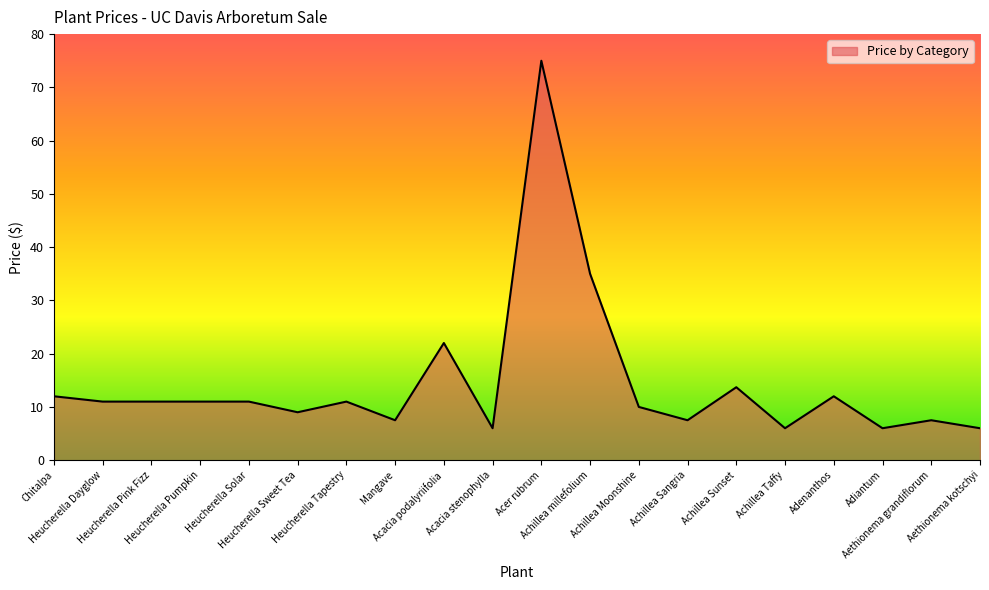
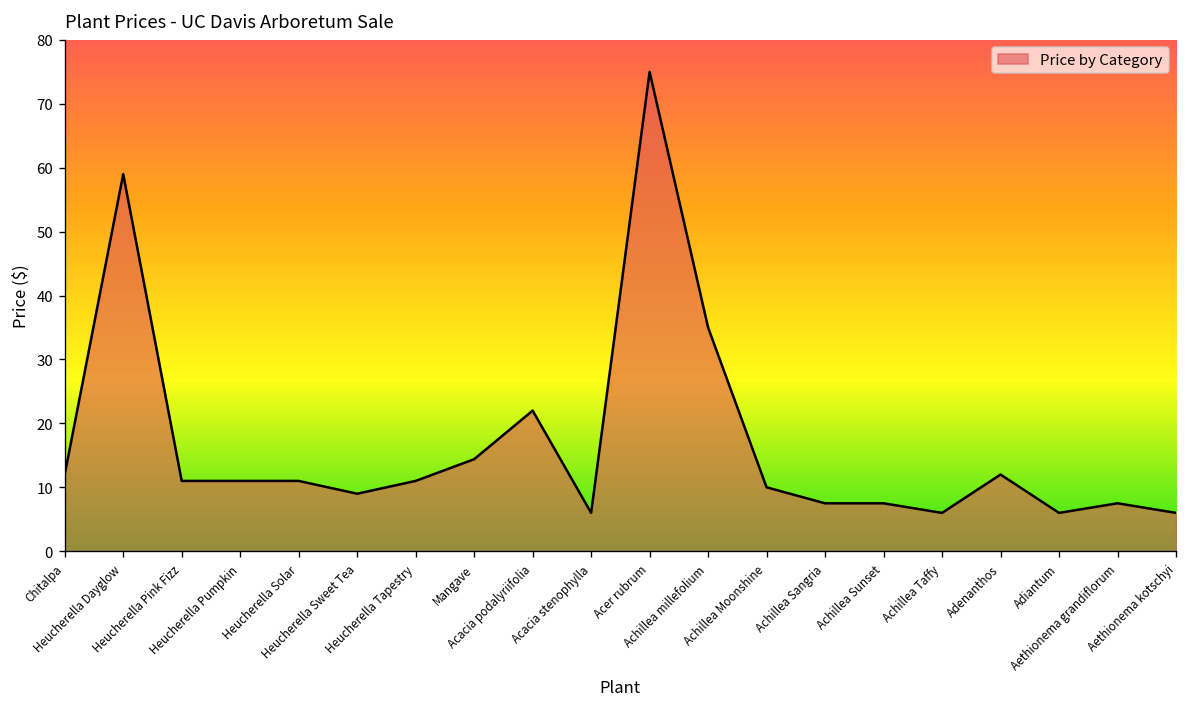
  {
    "Chitalpa": 12,
-   "Heucherella Dayglow": 11,
+   "Heucherella Dayglow": 59,
    "Heucherella Pink Fizz": 11,
    "Heucherella Pumpkin": 11,
    "Heucherella Solar": 11,
    "Heucherella Sweet Tea": 9,
    "Heucherella Tapestry": 11,
-   "Mangave": 8,
+   "Mangave": 14,
    "Acacia podalyriifolia": 22,
    "Acacia stenophylla": 6,
    "Acer rubrum": 75,
    "Achillea millefolium": 35,
    "Achillea Moonshine": 10,
    "Achillea Sangria": 8,
-   "Achillea Sunset": 14,
+   "Achillea Sunset": 8,
    "Achillea Taffy": 6,
    "Adenanthos": 12,
    "Adiantum": 6,
    "Aethionema grandiflorum": 8,
    "Aethionema kotschyi": 6
  }
